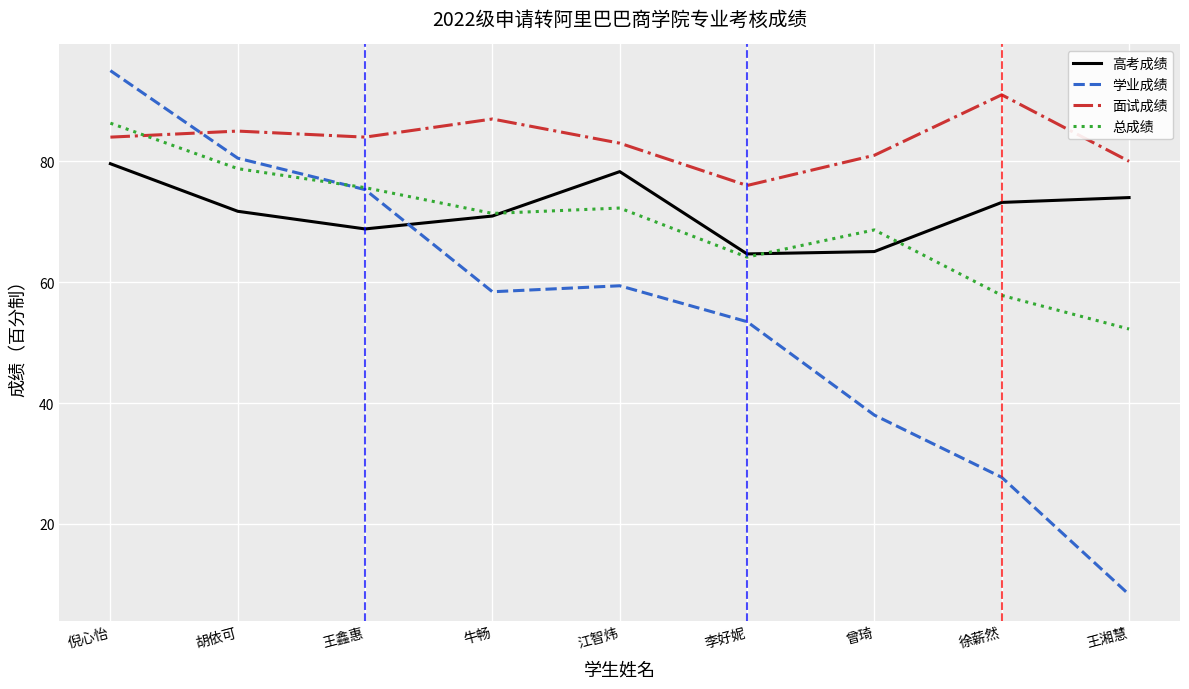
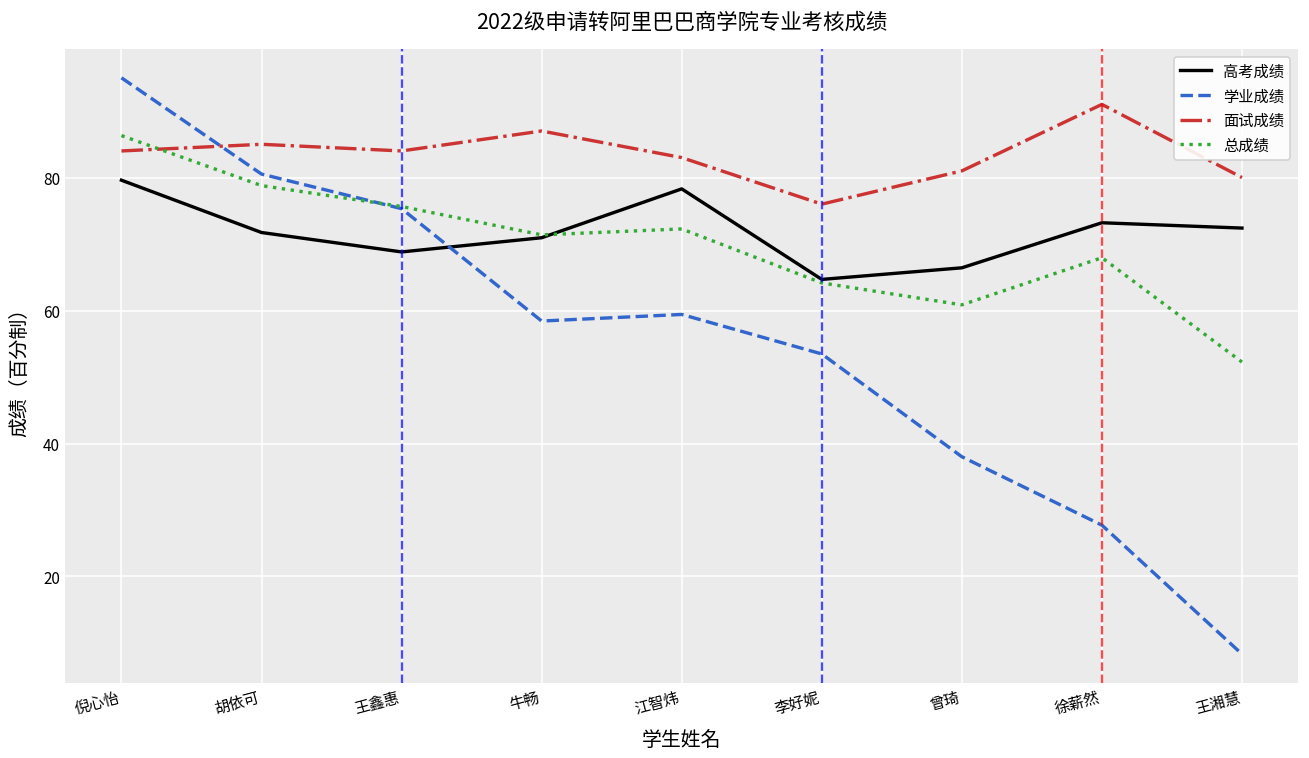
  {
    "高考成绩": {
      "倪心怡": 80,
      "胡依可": 72,
      "王鑫惠": 69,
      "牛畅": 71,
      "江智炜": 78,
      "李好妮": 65,
-     "曾琦": 65,
+     "曾琦": 66,
      "徐薪然": 73,
-     "王湘慧": 74
+     "王湘慧": 72
    },
    "学业成绩": {
      "倪心怡": 95,
      "胡依可": 81,
      "牛畅": 58,
      "江智炜": 59,
      "李好妮": 53,
      "曾琦": 38,
      "徐薪然": 28,
      "王湘慧": 8
    },
    "面试成绩": {
      "倪心怡": 84,
      "胡依可": 85,
      "王鑫惠": 84,
      "牛畅": 87,
      "江智炜": 83,
      "李好妮": 76,
      "曾琦": 81,
      "徐薪然": 91,
      "王湘慧": 80
    },
    "总成绩": {
      "倪心怡": 86,
      "胡依可": 79,
      "牛畅": 71,
      "江智炜": 72,
      "李好妮": 64,
-     "曾琦": 69,
-     "徐薪然": 58,
+     "曾琦": 61,
+     "徐薪然": 68,
      "王湘慧": 52
    }
  }
